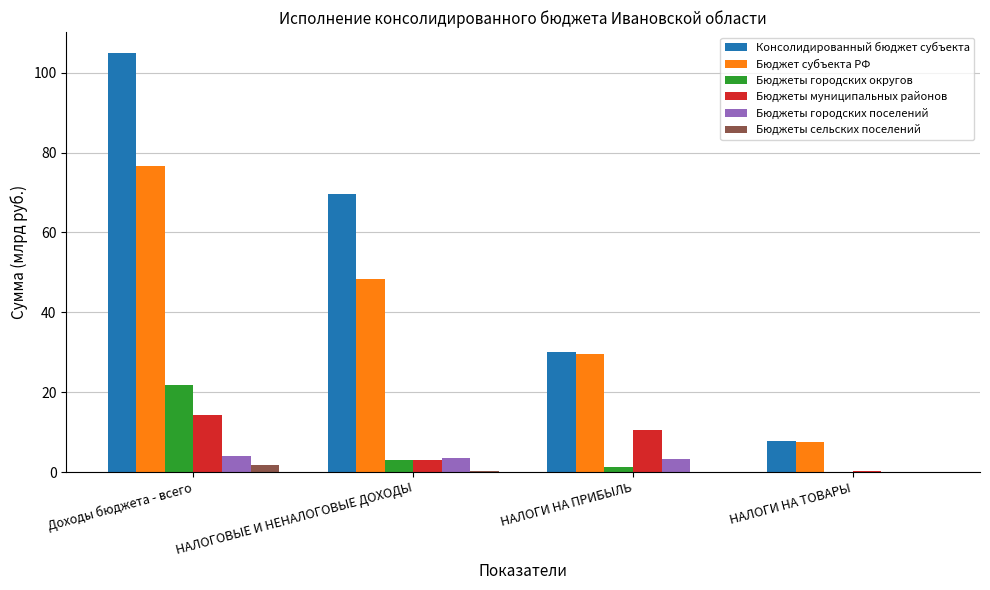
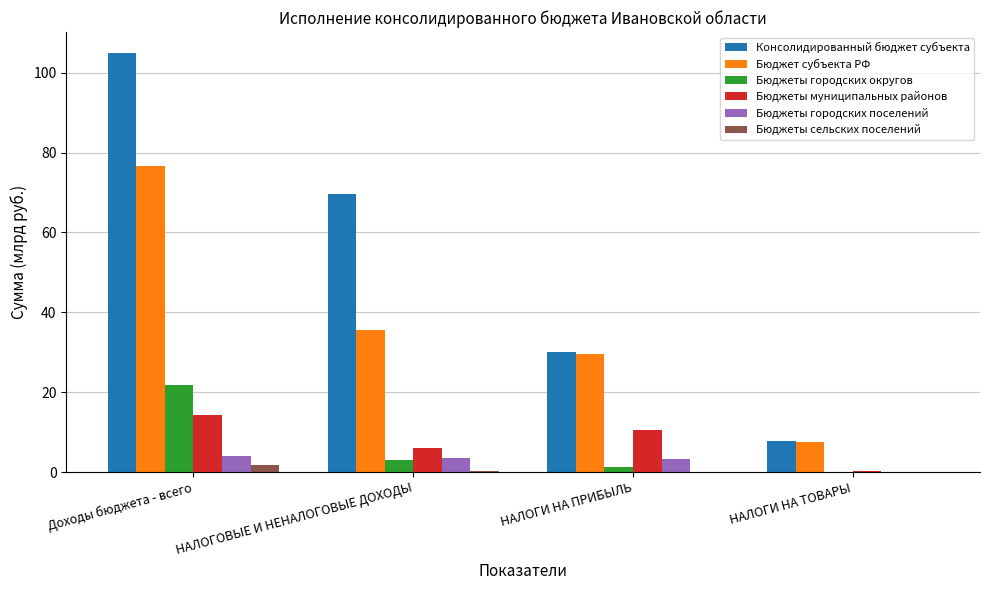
  {
    "Консолидированный бюджет субъекта": {
      "Доходы бюджета - всего": 105,
      "НАЛОГОВЫЕ И НЕНАЛОГОВЫЕ ДОХОДЫ": 70,
      "НАЛОГИ НА ПРИБЫЛЬ": 30,
      "НАЛОГИ НА ТОВАРЫ": 8
    },
    "Бюджет субъекта РФ": {
      "Доходы бюджета - всего": 77,
-     "НАЛОГОВЫЕ И НЕНАЛОГОВЫЕ ДОХОДЫ": 48,
+     "НАЛОГОВЫЕ И НЕНАЛОГОВЫЕ ДОХОДЫ": 36,
      "НАЛОГИ НА ПРИБЫЛЬ": 30,
      "НАЛОГИ НА ТОВАРЫ": 7
    },
    "Бюджеты городских округов": {
      "Доходы бюджета - всего": 22,
      "НАЛОГОВЫЕ И НЕНАЛОГОВЫЕ ДОХОДЫ": 3,
      "НАЛОГИ НА ПРИБЫЛЬ": 1
    },
    "Бюджеты муниципальных районов": {
      "Доходы бюджета - всего": 14,
-     "НАЛОГОВЫЕ И НЕНАЛОГОВЫЕ ДОХОДЫ": 3,
+     "НАЛОГОВЫЕ И НЕНАЛОГОВЫЕ ДОХОДЫ": 6,
      "НАЛОГИ НА ПРИБЫЛЬ": 11
    },
    "Бюджеты городских поселений": {
      "Доходы бюджета - всего": 4,
      "НАЛОГОВЫЕ И НЕНАЛОГОВЫЕ ДОХОДЫ": 4,
      "НАЛОГИ НА ПРИБЫЛЬ": 3
    },
    "Бюджеты сельских поселений": {
      "Доходы бюджета - всего": 2,
      "НАЛОГИ НА ТОВАРЫ": 0
    }
  }
